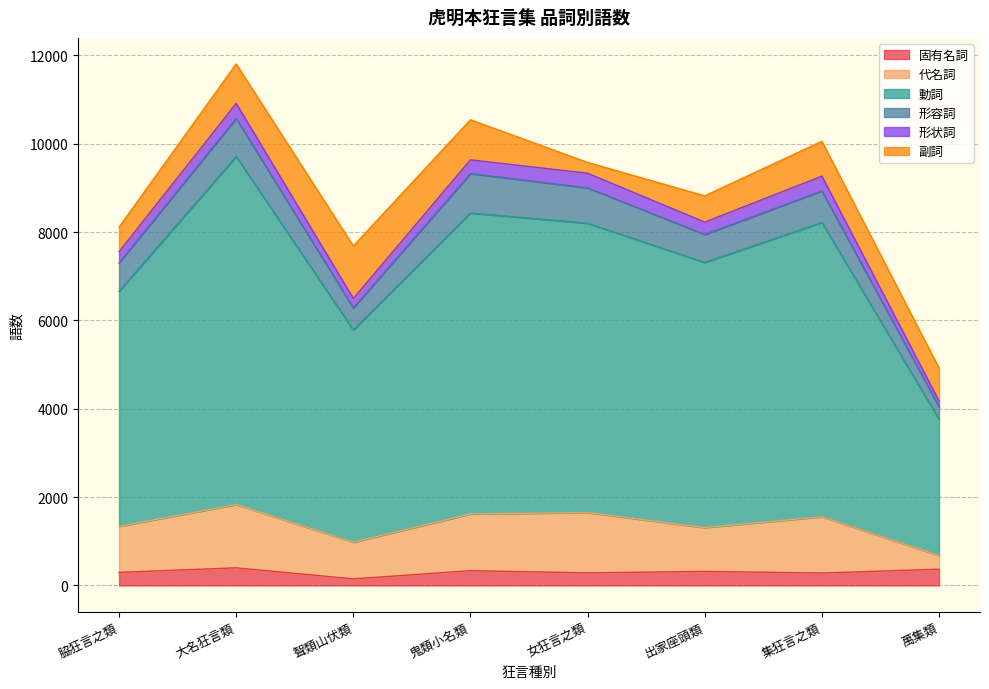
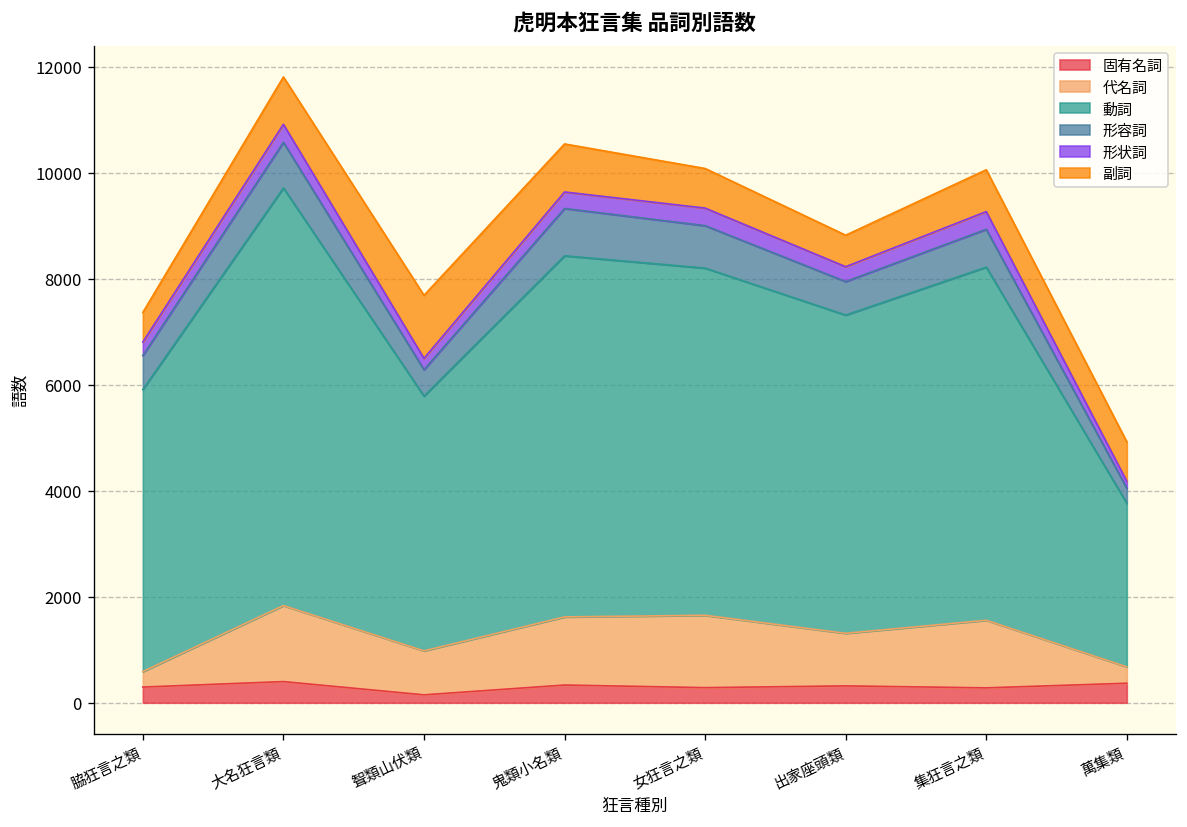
  {
    "固有名詞": {
      "脇狂言之類": 300,
      "大名狂言類": 400,
      "聟類山伏類": 100,
      "鬼類小名類": 300,
      "女狂言之類": 300,
      "出家座頭類": 300,
      "集狂言之類": 300,
      "萬集類": 400
    },
    "代名詞": {
-     "脇狂言之類": 1000,
+     "脇狂言之類": 300,
      "大名狂言類": 1400,
      "聟類山伏類": 800,
      "鬼類小名類": 1300,
      "女狂言之類": 1400,
      "出家座頭類": 1000,
      "集狂言之類": 1300,
      "萬集類": 300
    },
    "形状詞": {
      "脇狂言之類": 300,
      "大名狂言類": 300,
      "聟類山伏類": 200,
      "鬼類小名類": 300,
      "女狂言之類": 300,
      "出家座頭類": 300,
      "集狂言之類": 300,
      "萬集類": 100
    },
    "副詞": {
      "脇狂言之類": 600,
      "大名狂言類": 900,
      "聟類山伏類": 1200,
      "鬼類小名類": 900,
-     "女狂言之類": 200,
+     "女狂言之類": 700,
      "出家座頭類": 600,
      "集狂言之類": 800,
      "萬集類": 700
    }
  }
